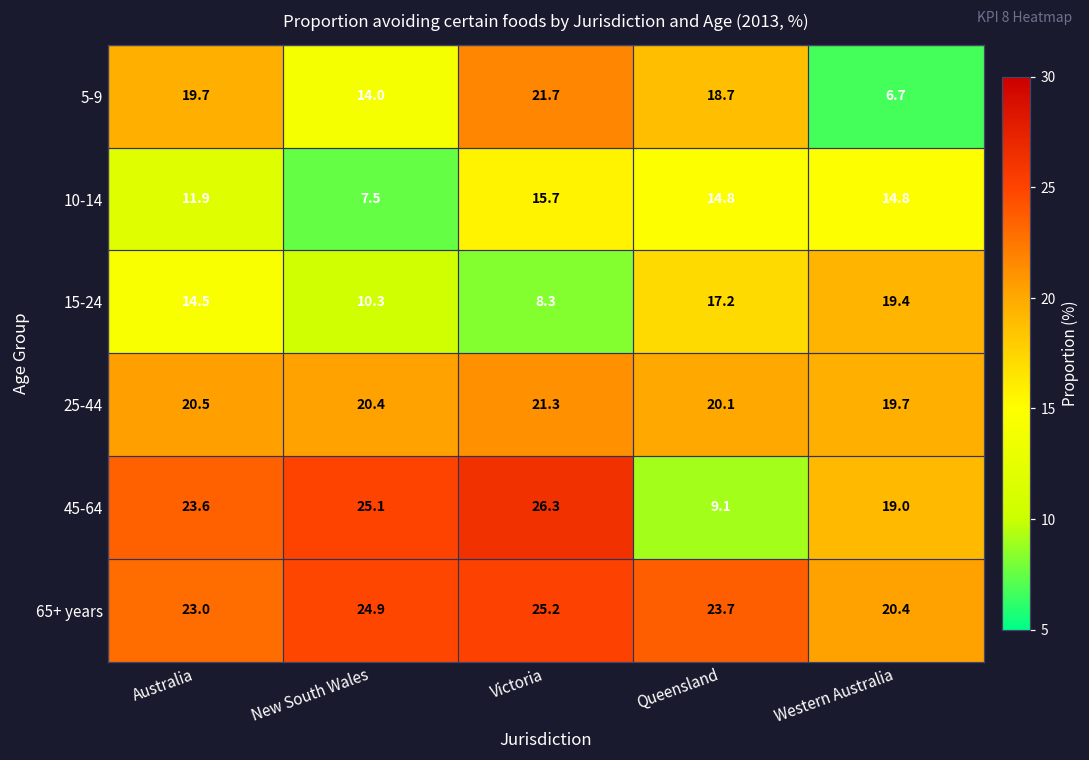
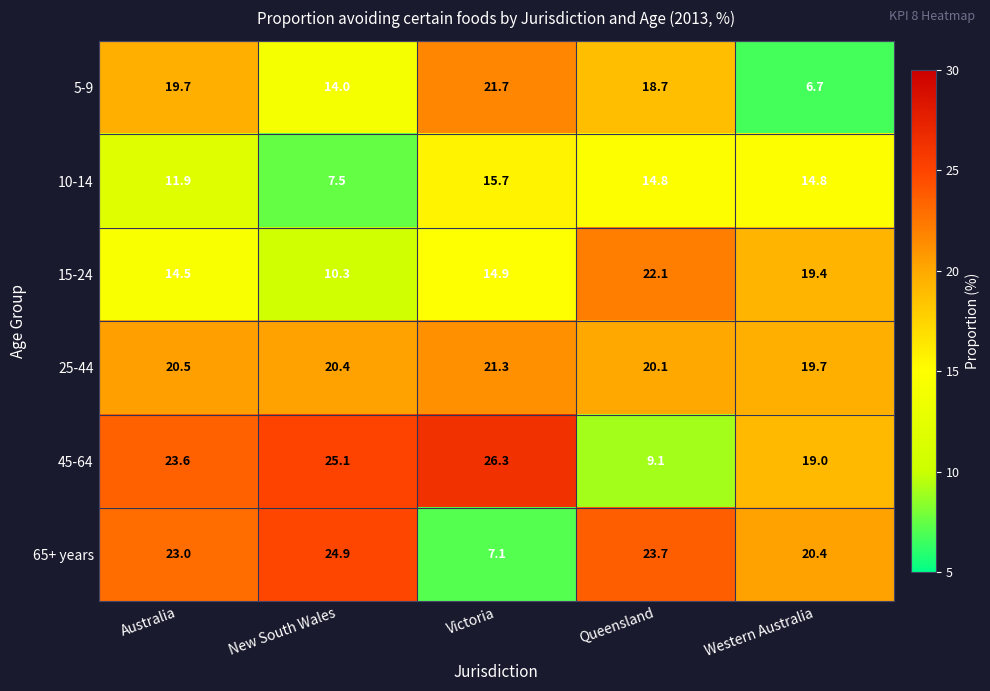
  {
    "5-9": {
      "Australia": 19.7,
      "New South Wales": 14.0,
      "Victoria": 21.7,
      "Queensland": 18.7,
      "Western Australia": 6.7
    },
    "10-14": {
      "Australia": 11.9,
      "New South Wales": 7.5,
      "Victoria": 15.7,
      "Queensland": 14.8,
      "Western Australia": 14.8
    },
    "15-24": {
      "Australia": 14.5,
      "New South Wales": 10.3,
-     "Victoria": 8.3,
-     "Queensland": 17.2,
+     "Victoria": 14.9,
+     "Queensland": 22.1,
      "Western Australia": 19.4
    },
    "25-44": {
      "Australia": 20.5,
      "New South Wales": 20.4,
      "Victoria": 21.3,
      "Queensland": 20.1,
      "Western Australia": 19.7
    },
    "45-64": {
      "Australia": 23.6,
      "New South Wales": 25.1,
      "Victoria": 26.3,
      "Queensland": 9.1,
      "Western Australia": 19.0
    },
    "65+ years": {
      "Australia": 23.0,
      "New South Wales": 24.9,
-     "Victoria": 25.2,
+     "Victoria": 7.1,
      "Queensland": 23.7,
      "Western Australia": 20.4
    }
  }
